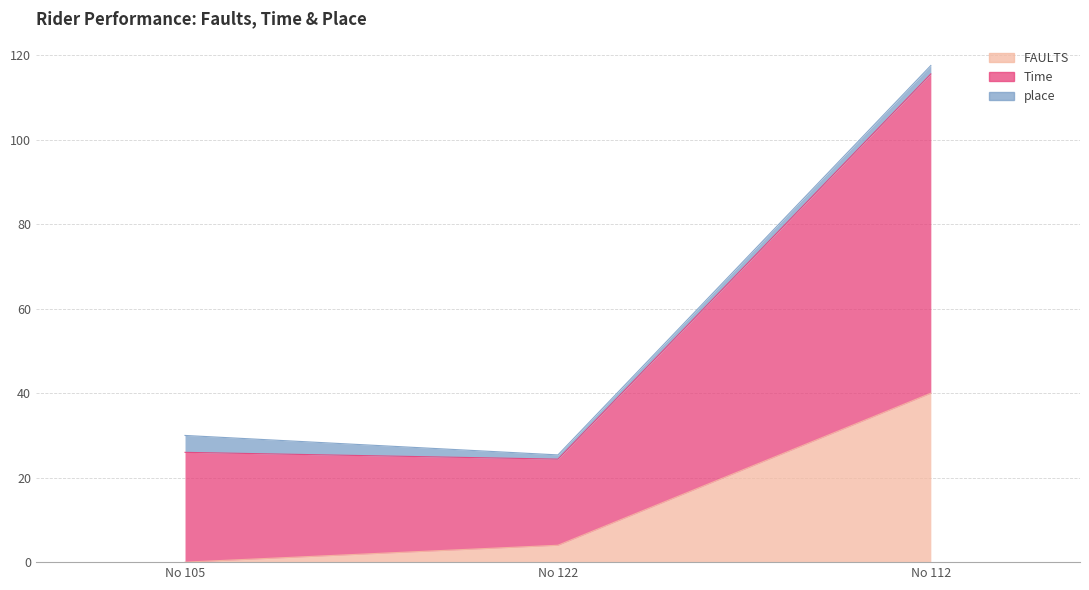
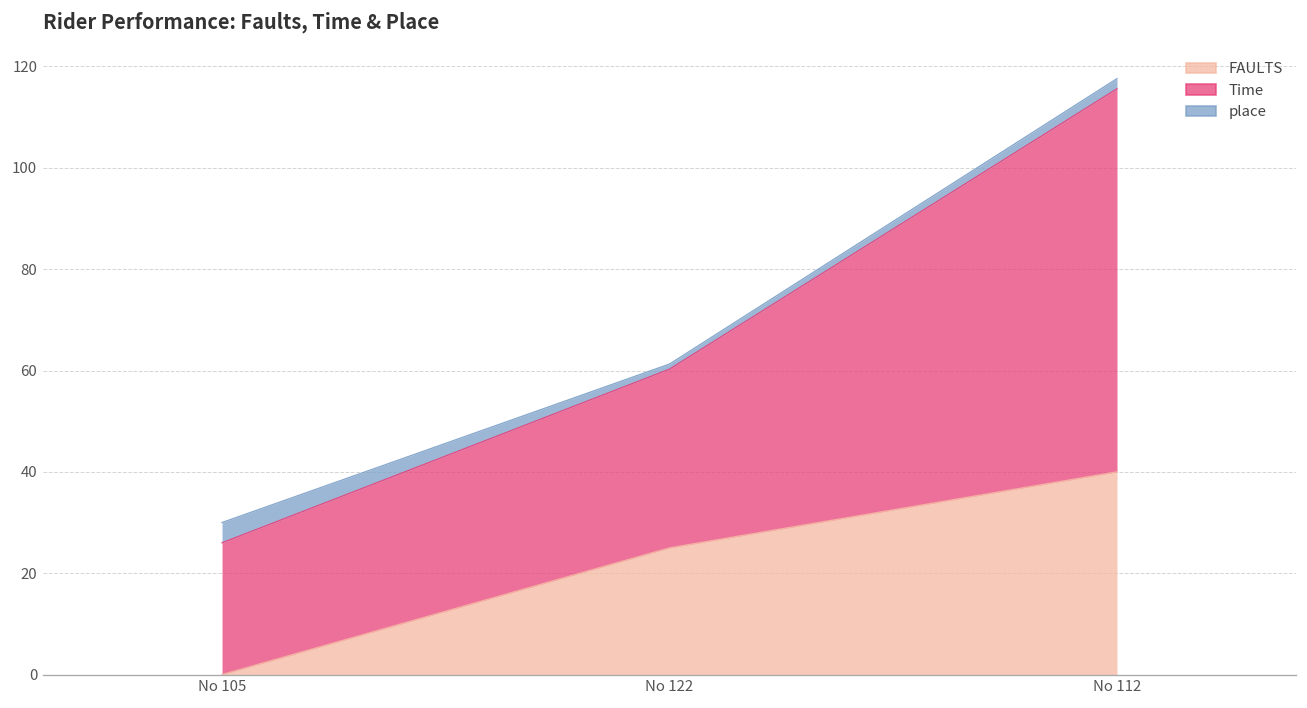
  {
    "FAULTS": {
      "No 105": 0,
-     "No 122": 4,
+     "No 122": 25,
      "No 112": 40
    },
    "Time": {
      "No 105": 26,
-     "No 122": 20,
+     "No 122": 35,
      "No 112": 76
    },
    "place": {
      "No 105": 4,
      "No 122": 1,
      "No 112": 2
    }
  }
